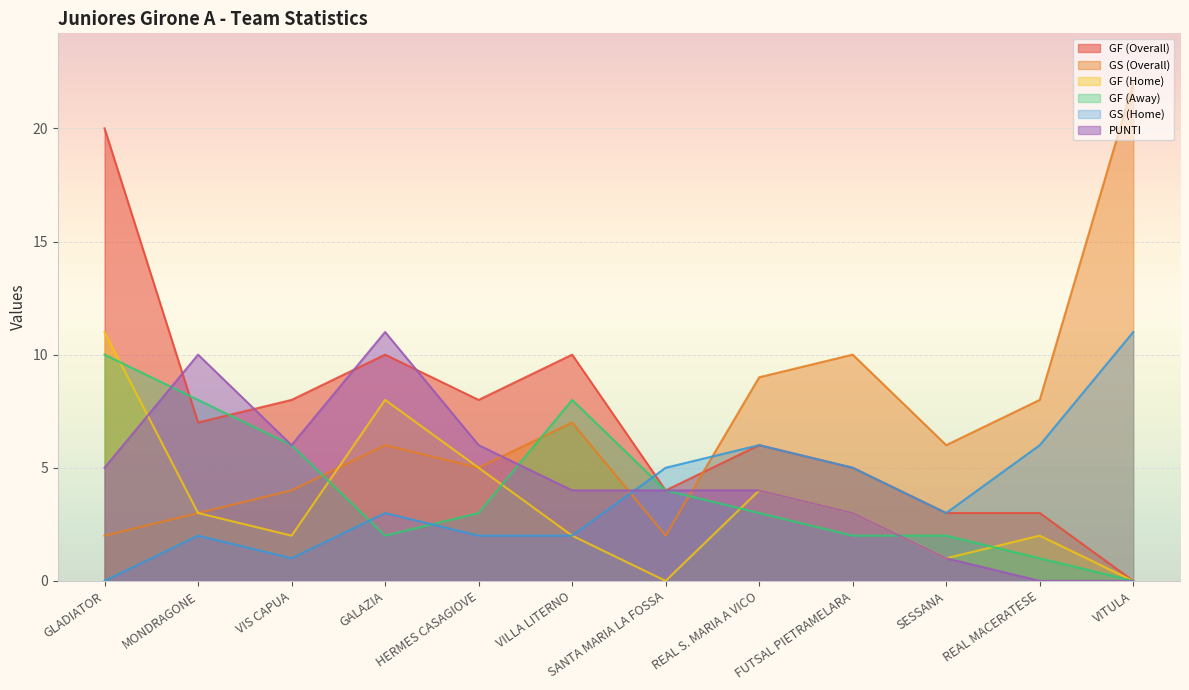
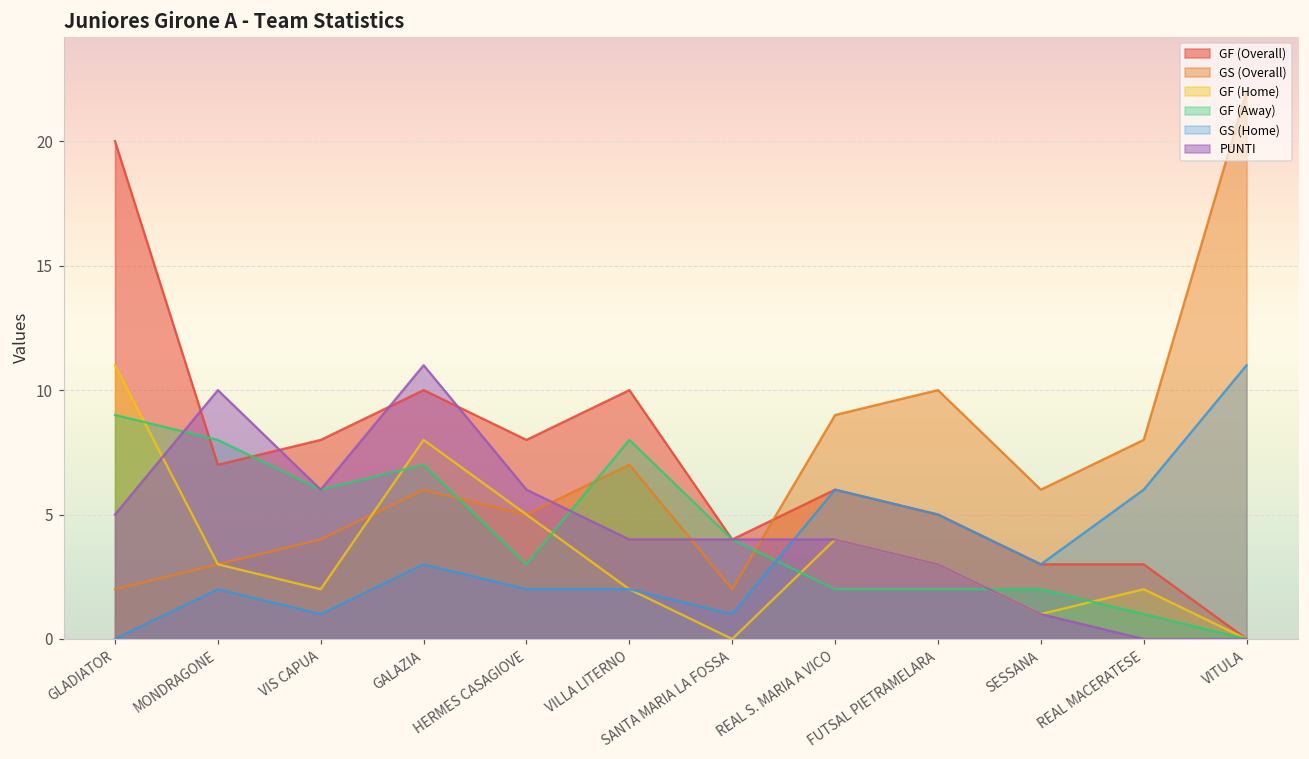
  {
    "GF (Away)": {
-     "GLADIATOR": 10,
+     "GLADIATOR": 9,
      "MONDRAGONE": 8,
-     "GALAZIA": 2,
+     "GALAZIA": 7,
      "HERMES CASAGIOVE": 3,
      "VILLA LITERNO": 8,
-     "REAL S. MARIA A VICO": 3,
+     "REAL S. MARIA A VICO": 2,
      "FUTSAL PIETRAMELARA": 2,
      "SESSANA": 2,
      "REAL MACERATESE": 1
    },
    "GS (Home)": {
      "GLADIATOR": 0,
      "MONDRAGONE": 2,
      "VIS CAPUA": 1,
      "GALAZIA": 3,
      "HERMES CASAGIOVE": 2,
-     "SANTA MARIA LA FOSSA": 5,
+     "SANTA MARIA LA FOSSA": 1,
      "REAL MACERATESE": 6,
      "VITULA": 11
    },
    "PUNTI": {
      "GLADIATOR": 5,
      "MONDRAGONE": 10,
      "GALAZIA": 11,
      "HERMES CASAGIOVE": 6,
      "VILLA LITERNO": 4,
      "REAL MACERATESE": 0
    }
  }
